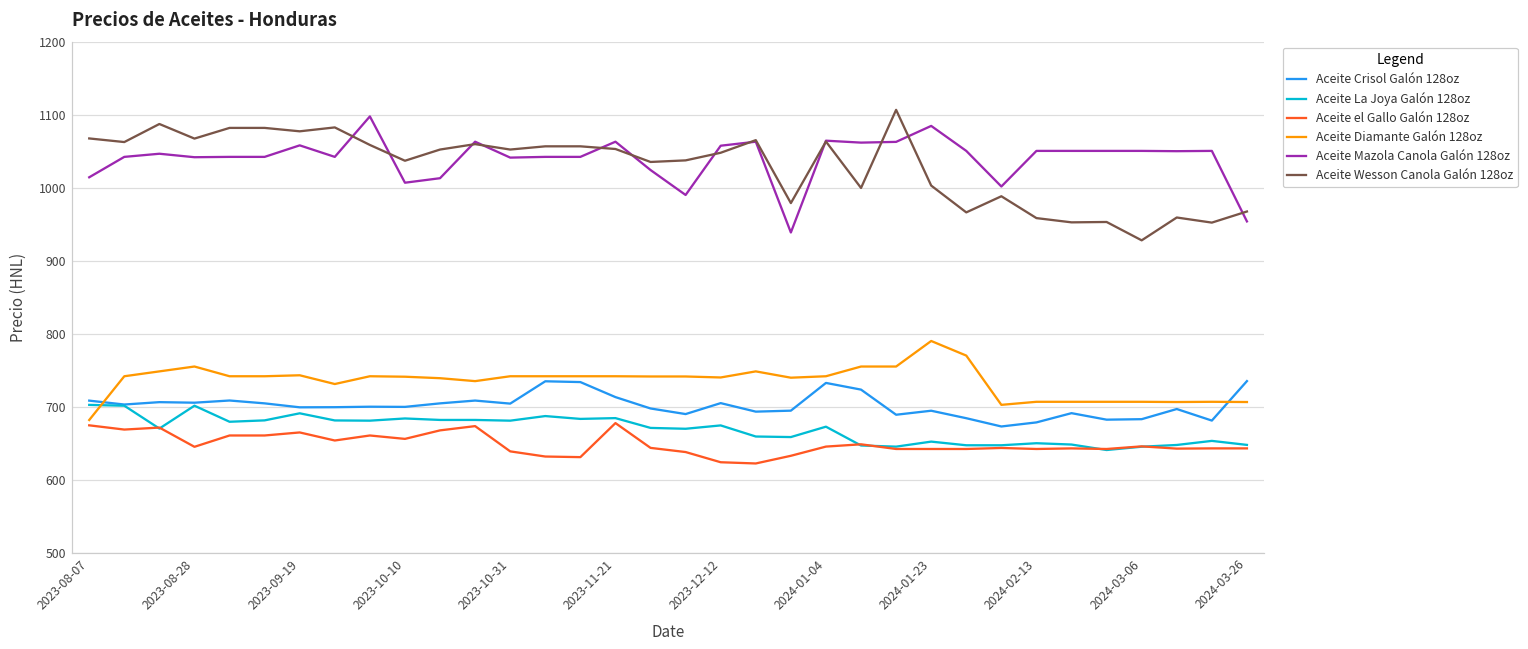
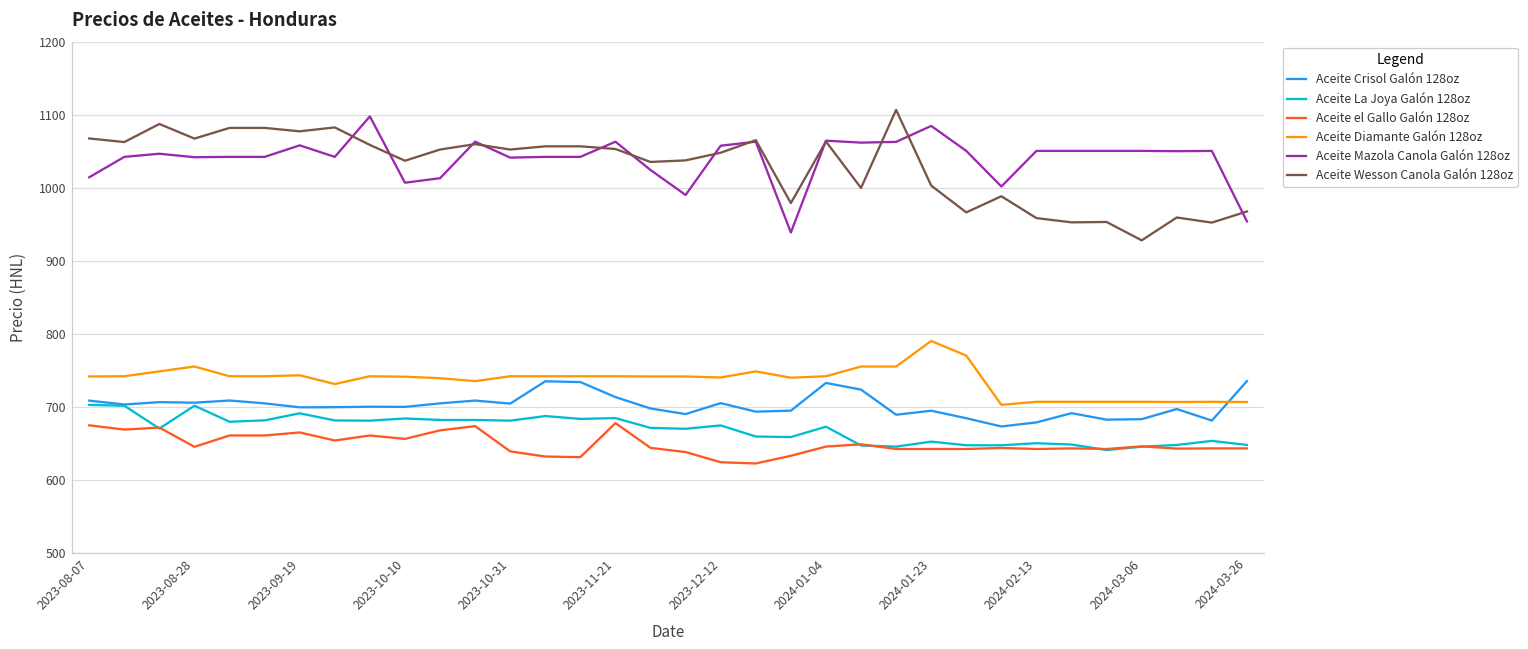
  {
    "Aceite el Gallo Galón 128oz": {
      "2023-08-07": 670,
      "2023-08-28": 640,
      "2023-09-19": 660,
      "2023-10-10": 660,
      "2023-10-31": 640,
      "2023-11-21": 680,
      "2023-12-12": 620,
      "2024-01-04": 650,
      "2024-01-23": 640,
      "2024-02-13": 640,
      "2024-03-26": 640
    },
    "Aceite Diamante Galón 128oz": {
-     "2023-08-07": 680,
+     "2023-08-07": 740,
      "2023-08-28": 750,
      "2023-09-19": 740,
      "2023-10-10": 740,
      "2023-10-31": 740,
      "2023-11-21": 740,
      "2023-12-12": 740,
      "2024-01-04": 740,
      "2024-01-23": 790,
      "2024-02-13": 710,
      "2024-03-06": 710,
      "2024-03-26": 710
    },
    "Aceite Mazola Canola Galón 128oz": {
      "2023-08-07": 1010,
      "2023-08-28": 1040,
      "2023-09-19": 1060,
      "2023-10-10": 1010,
      "2023-10-31": 1040,
      "2023-11-21": 1060,
      "2023-12-12": 1060,
      "2024-01-23": 1080,
      "2024-02-13": 1050,
      "2024-03-06": 1050,
      "2024-03-26": 950
    },
    "Aceite Wesson Canola Galón 128oz": {
      "2023-08-07": 1070,
      "2023-08-28": 1070,
      "2023-09-19": 1080,
      "2023-10-10": 1040,
      "2023-10-31": 1050,
      "2023-11-21": 1050,
      "2023-12-12": 1050,
      "2024-01-23": 1000,
      "2024-02-13": 960,
      "2024-03-06": 930,
      "2024-03-26": 970
    }
  }
